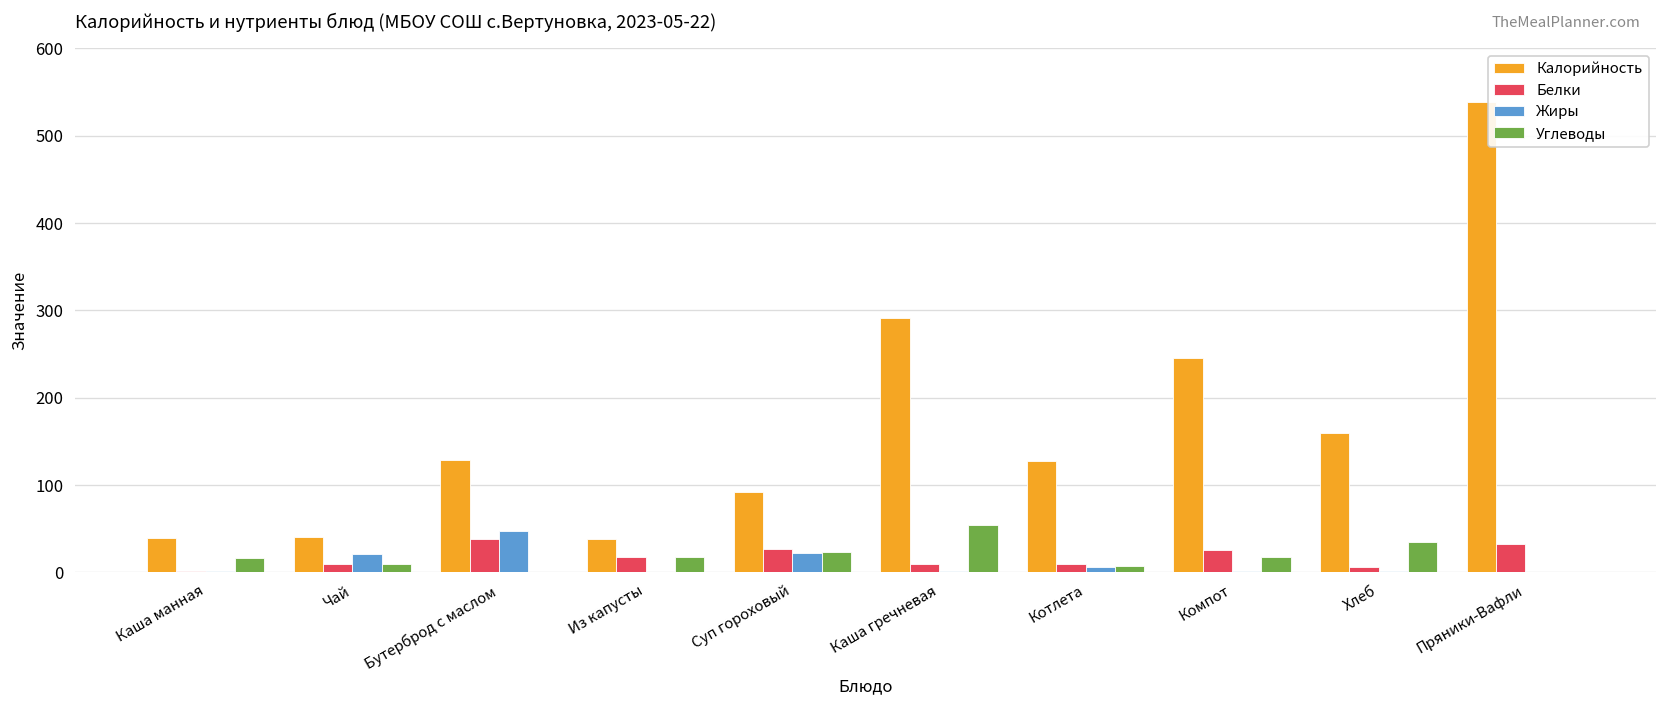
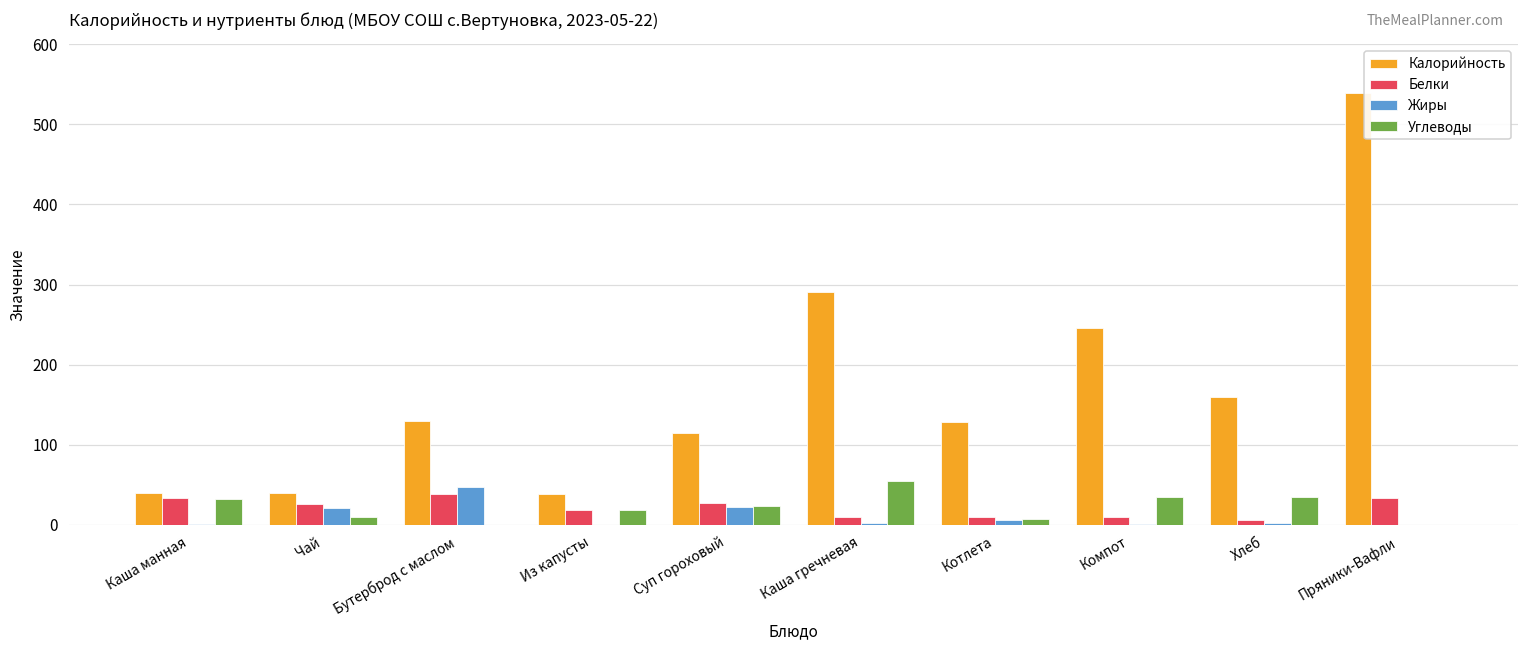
  {
    "Калорийность": {
      "Каша манная": 40,
      "Чай": 40,
      "Бутерброд с маслом": 130,
      "Из капусты": 40,
-     "Суп гороховый": 90,
+     "Суп гороховый": 110,
      "Каша гречневая": 290,
      "Котлета": 130,
      "Компот": 250,
      "Хлеб": 160,
      "Пряники-Вафли": 540
    },
    "Белки": {
-     "Каша манная": 0,
-     "Чай": 10,
+     "Каша манная": 30,
+     "Чай": 30,
      "Бутерброд с маслом": 40,
      "Из капусты": 20,
      "Суп гороховый": 30,
      "Каша гречневая": 10,
      "Котлета": 10,
-     "Компот": 30,
+     "Компот": 10,
      "Хлеб": 10,
      "Пряники-Вафли": 30
    },
    "Жиры": {
      "Чай": 20,
      "Бутерброд с маслом": 50,
      "Из капусты": 0,
      "Суп гороховый": 20,
      "Котлета": 10,
      "Пряники-Вафли": 0
    },
    "Углеводы": {
-     "Каша манная": 20,
+     "Каша манная": 30,
      "Чай": 10,
      "Бутерброд с маслом": 0,
      "Из капусты": 20,
      "Суп гороховый": 20,
      "Каша гречневая": 50,
      "Котлета": 10,
-     "Компот": 20,
+     "Компот": 40,
      "Хлеб": 40,
      "Пряники-Вафли": 0
    }
  }
